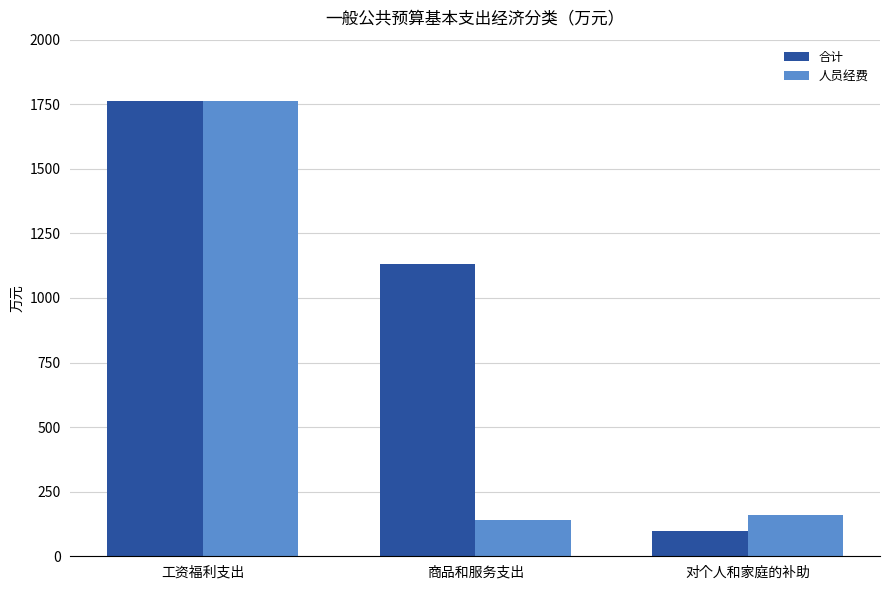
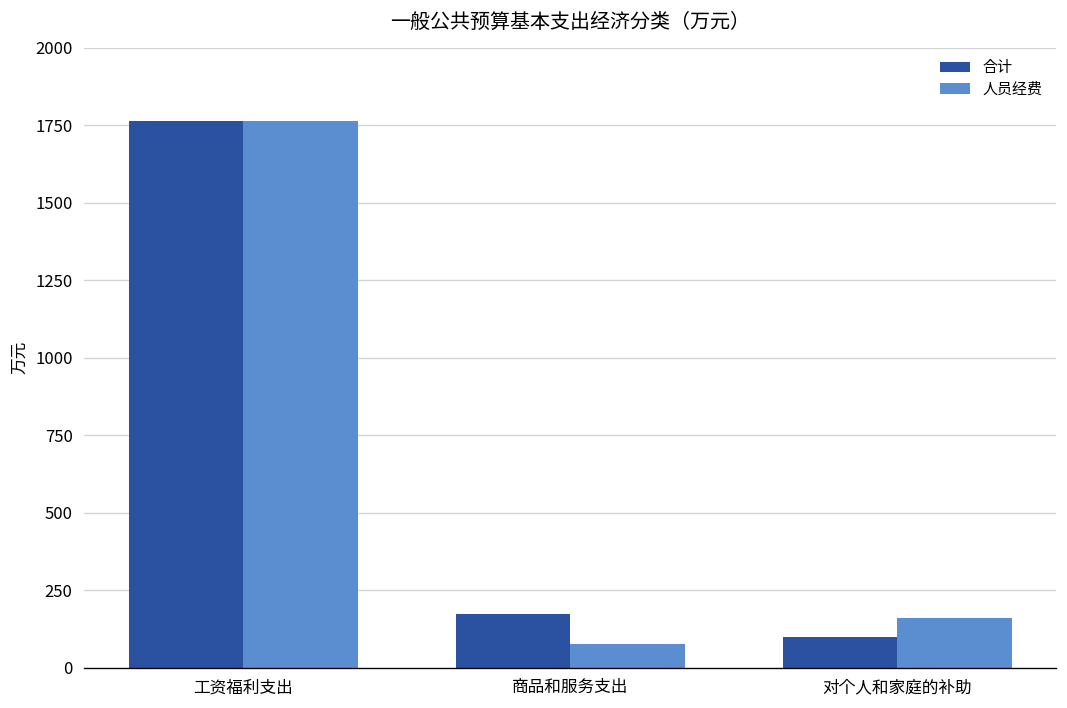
  {
    "合计": {
      "工资福利支出": 1760,
-     "商品和服务支出": 1130,
+     "商品和服务支出": 170,
      "对个人和家庭的补助": 100
    },
    "人员经费": {
      "工资福利支出": 1760,
-     "商品和服务支出": 140,
+     "商品和服务支出": 80,
      "对个人和家庭的补助": 160
    }
  }
